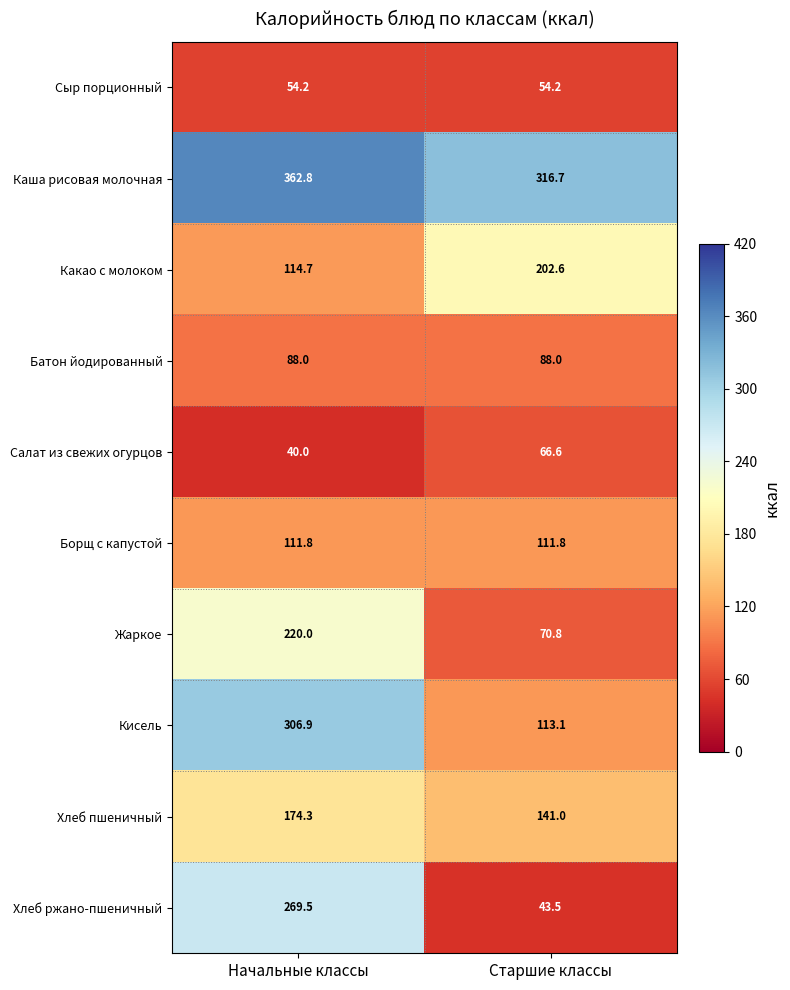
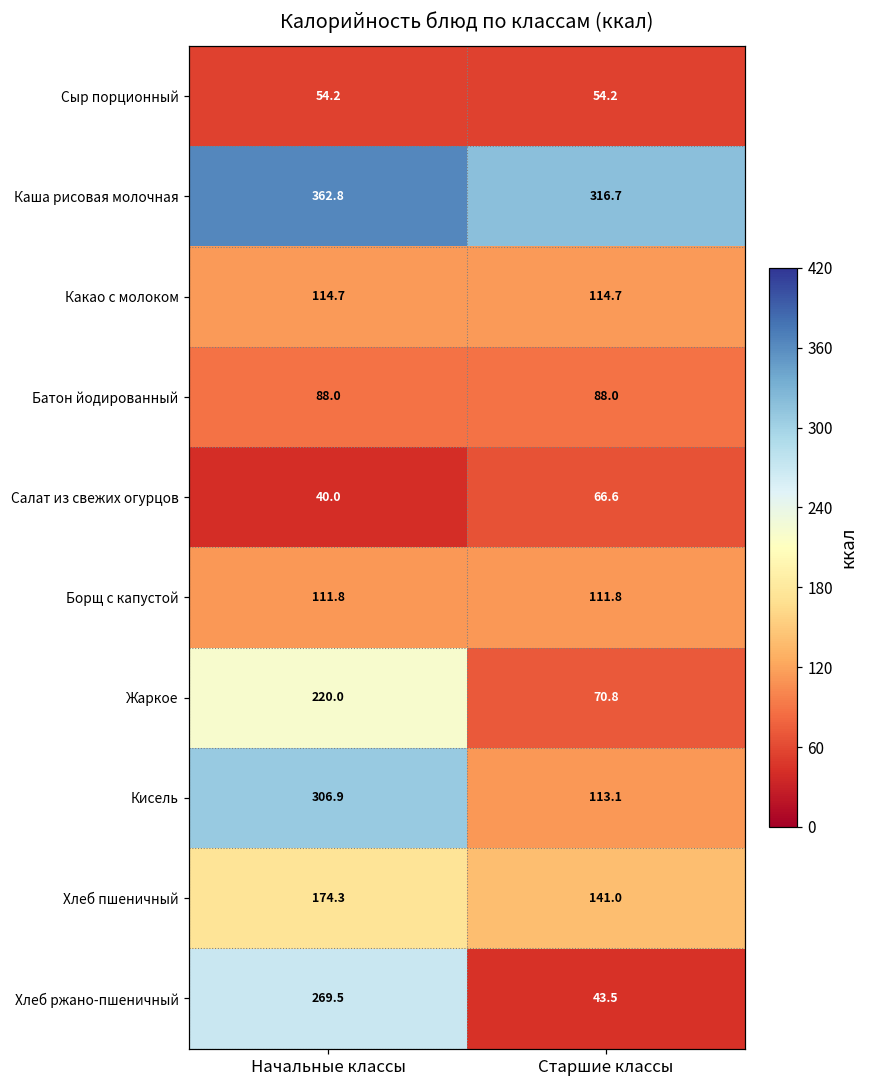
  {
    "Сыр порционный": {
      "Начальные классы": 54.2,
      "Старшие классы": 54.2
    },
    "Каша рисовая молочная": {
      "Начальные классы": 362.8,
      "Старшие классы": 316.7
    },
    "Какао с молоком": {
      "Начальные классы": 114.7,
-     "Старшие классы": 202.6
+     "Старшие классы": 114.7
    },
    "Батон йодированный": {
      "Начальные классы": 88.0,
      "Старшие классы": 88.0
    },
    "Салат из свежих огурцов": {
      "Начальные классы": 40.0,
      "Старшие классы": 66.6
    },
    "Борщ с капустой": {
      "Начальные классы": 111.8,
      "Старшие классы": 111.8
    },
    "Жаркое": {
      "Начальные классы": 220.0,
      "Старшие классы": 70.8
    },
    "Кисель": {
      "Начальные классы": 306.9,
      "Старшие классы": 113.1
    },
    "Хлеб пшеничный": {
      "Начальные классы": 174.3,
      "Старшие классы": 141.0
    },
    "Хлеб ржано-пшеничный": {
      "Начальные классы": 269.5,
      "Старшие классы": 43.5
    }
  }
